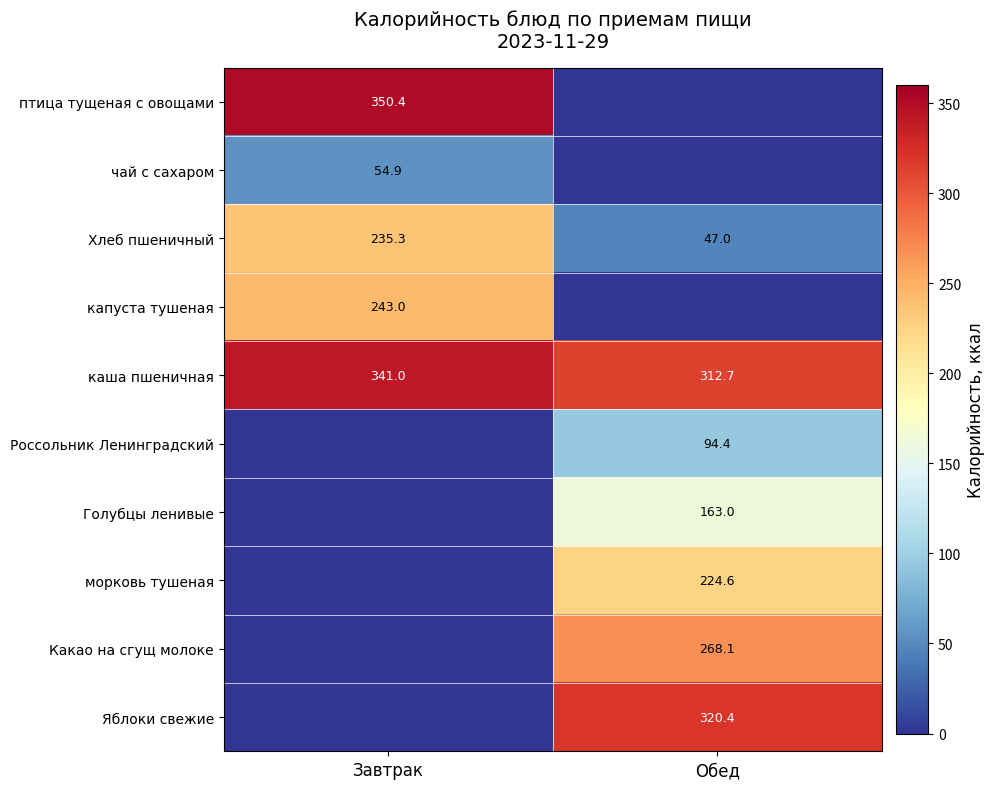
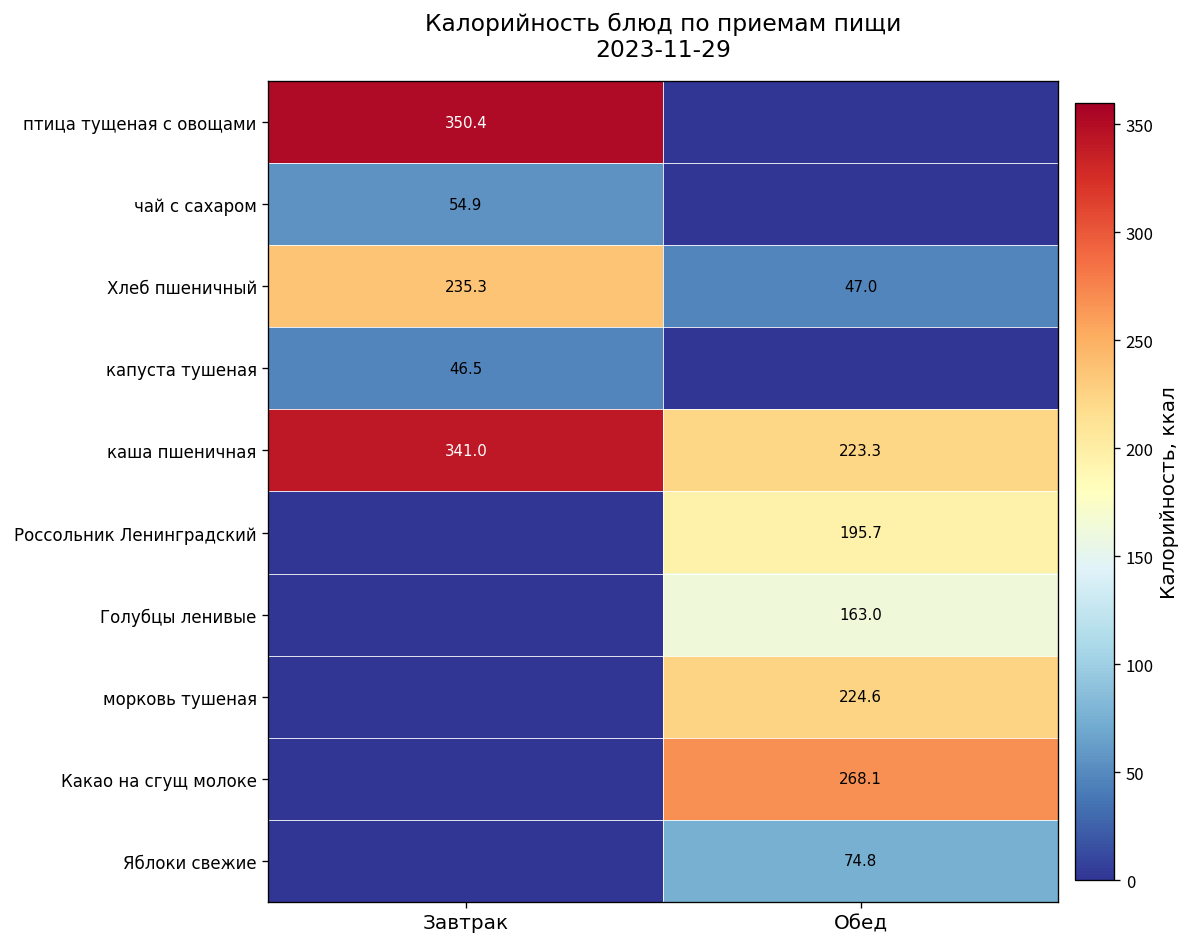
  {
    "птица тущеная с овощами": {
      "Завтрак": 350.4
    },
    "чай с сахаром": {
      "Завтрак": 54.9
    },
    "Хлеб пшеничный": {
      "Завтрак": 235.3,
      "Обед": 47.0
    },
    "капуста тушеная": {
-     "Завтрак": 243.0
+     "Завтрак": 46.5
    },
    "каша пшеничная": {
      "Завтрак": 341.0,
-     "Обед": 312.7
+     "Обед": 223.3
    },
    "Россольник Ленинградский": {
-     "Обед": 94.4
+     "Обед": 195.7
    },
    "Голубцы ленивые": {
      "Обед": 163.0
    },
    "морковь тушеная": {
      "Обед": 224.6
    },
    "Какао на сгущ молоке": {
      "Обед": 268.1
    },
    "Яблоки свежие": {
-     "Обед": 320.4
+     "Обед": 74.8
    }
  }
